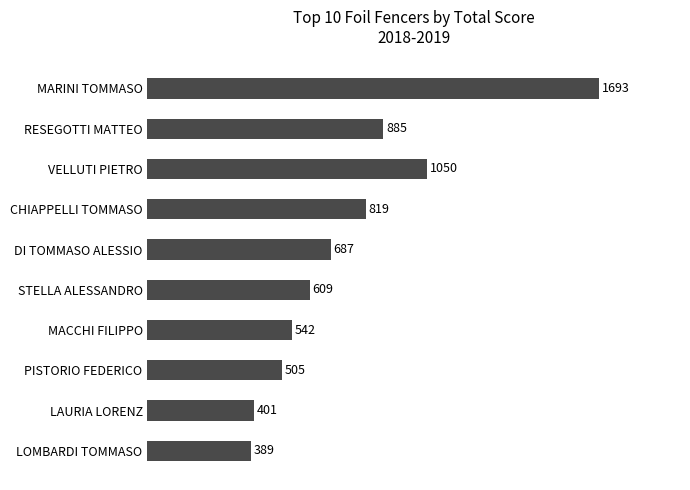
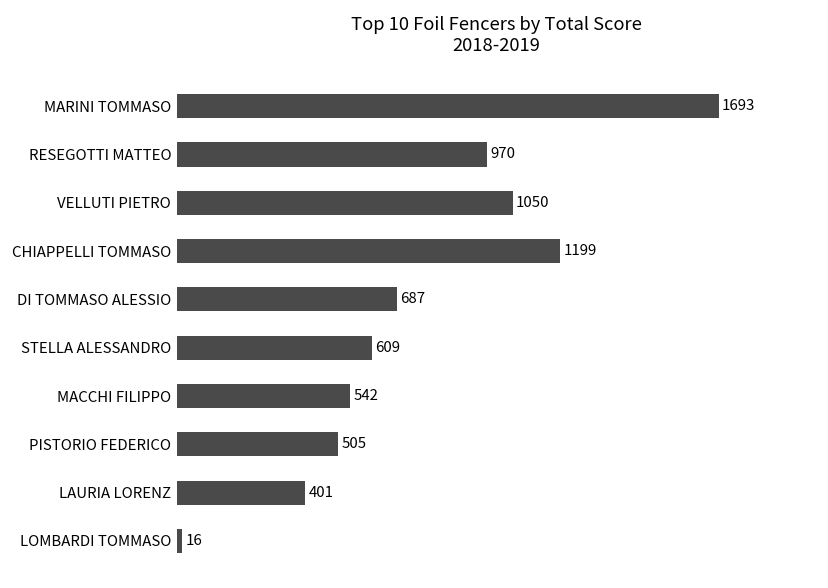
  {
    "MARINI TOMMASO": 1693,
-   "RESEGOTTI MATTEO": 885,
+   "RESEGOTTI MATTEO": 970,
    "VELLUTI PIETRO": 1050,
-   "CHIAPPELLI TOMMASO": 819,
+   "CHIAPPELLI TOMMASO": 1199,
    "DI TOMMASO ALESSIO": 687,
    "STELLA ALESSANDRO": 609,
    "MACCHI FILIPPO": 542,
    "PISTORIO FEDERICO": 505,
    "LAURIA LORENZ": 401,
-   "LOMBARDI TOMMASO": 389
+   "LOMBARDI TOMMASO": 16
  }
